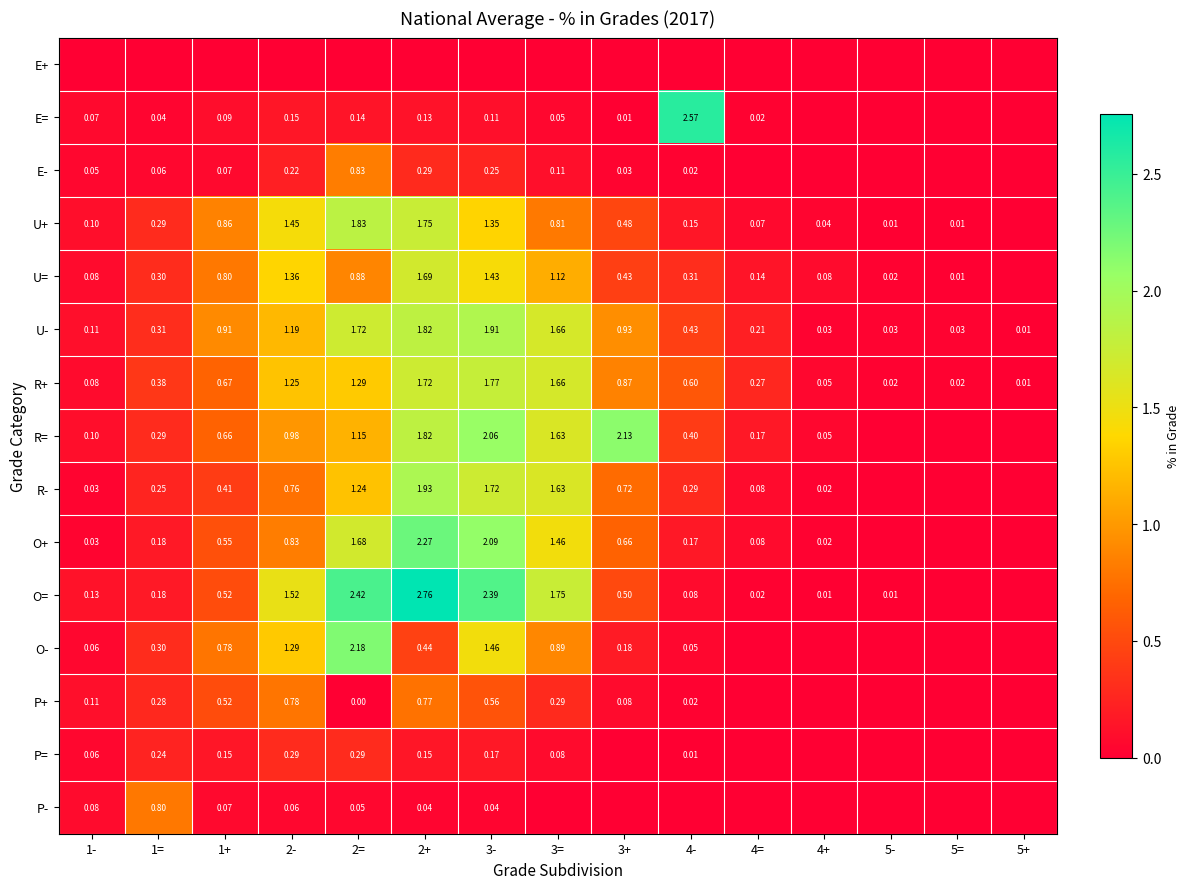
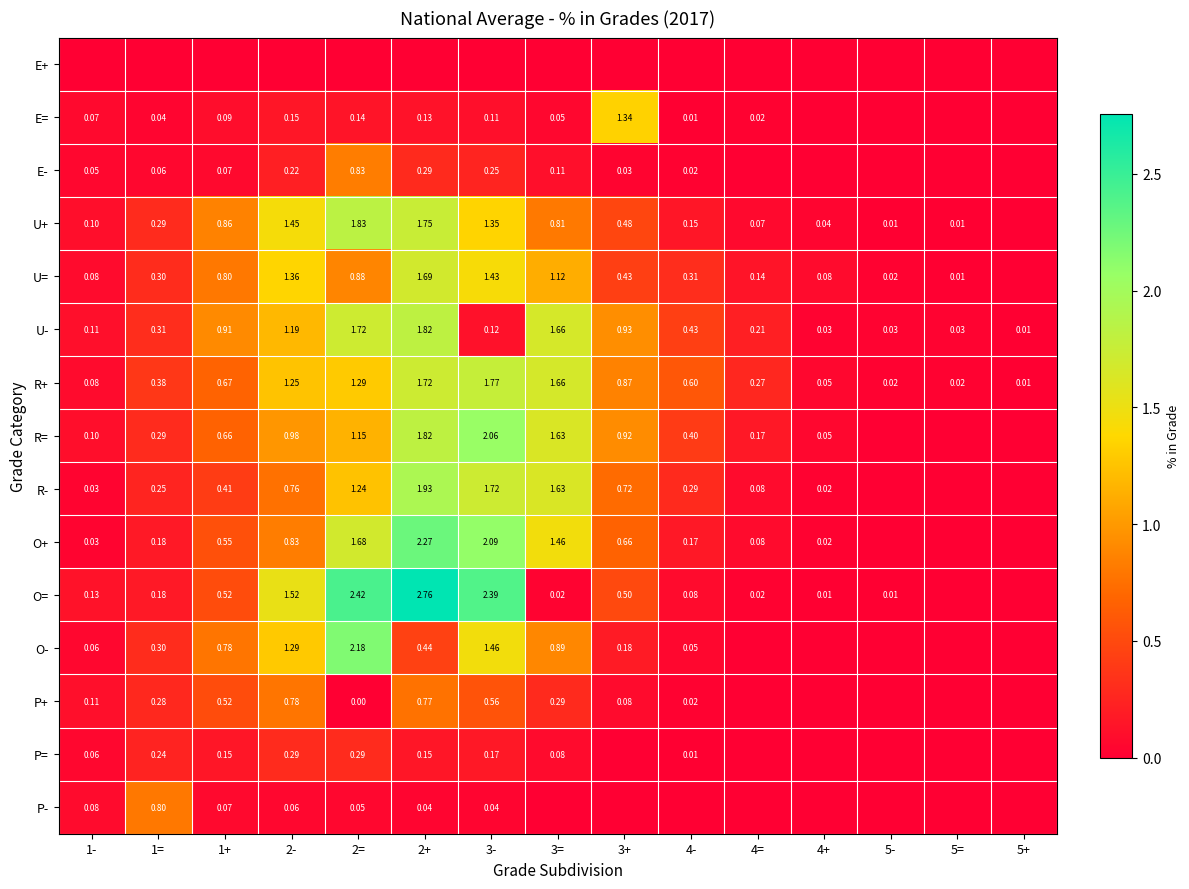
  {
    "E=": {
      "1-": 0.07,
      "1=": 0.04,
      "1+": 0.09,
      "2-": 0.15,
      "2=": 0.14,
      "2+": 0.13,
      "3-": 0.11,
      "3=": 0.05,
-     "3+": 0.01,
-     "4-": 2.57,
+     "3+": 1.34,
+     "4-": 0.01,
      "4=": 0.02
    },
    "E-": {
      "1-": 0.05,
      "1=": 0.06,
      "1+": 0.07,
      "2-": 0.22,
      "2=": 0.83,
      "2+": 0.29,
      "3-": 0.25,
      "3=": 0.11,
      "3+": 0.03,
      "4-": 0.02
    },
    "U+": {
      "1-": 0.10,
      "1=": 0.29,
      "1+": 0.86,
      "2-": 1.45,
      "2=": 1.83,
      "2+": 1.75,
      "3-": 1.35,
      "3=": 0.81,
      "3+": 0.48,
      "4-": 0.15,
      "4=": 0.07,
      "4+": 0.04,
      "5-": 0.01,
      "5=": 0.01
    },
    "U=": {
      "1-": 0.08,
      "1=": 0.30,
      "1+": 0.80,
      "2-": 1.36,
      "2=": 0.88,
      "2+": 1.69,
      "3-": 1.43,
      "3=": 1.12,
      "3+": 0.43,
      "4-": 0.31,
      "4=": 0.14,
      "4+": 0.08,
      "5-": 0.02,
      "5=": 0.01
    },
    "U-": {
      "1-": 0.11,
      "1=": 0.31,
      "1+": 0.91,
      "2-": 1.19,
      "2=": 1.72,
      "2+": 1.82,
-     "3-": 1.91,
+     "3-": 0.12,
      "3=": 1.66,
      "3+": 0.93,
      "4-": 0.43,
      "4=": 0.21,
      "4+": 0.03,
      "5-": 0.03,
      "5=": 0.03,
      "5+": 0.01
    },
    "R+": {
      "1-": 0.08,
      "1=": 0.38,
      "1+": 0.67,
      "2-": 1.25,
      "2=": 1.29,
      "2+": 1.72,
      "3-": 1.77,
      "3=": 1.66,
      "3+": 0.87,
      "4-": 0.60,
      "4=": 0.27,
      "4+": 0.05,
      "5-": 0.02,
      "5=": 0.02,
      "5+": 0.01
    },
    "R=": {
      "1-": 0.10,
      "1=": 0.29,
      "1+": 0.66,
      "2-": 0.98,
      "2=": 1.15,
      "2+": 1.82,
      "3-": 2.06,
      "3=": 1.63,
-     "3+": 2.13,
+     "3+": 0.92,
      "4-": 0.40,
      "4=": 0.17,
      "4+": 0.05
    },
    "R-": {
      "1-": 0.03,
      "1=": 0.25,
      "1+": 0.41,
      "2-": 0.76,
      "2=": 1.24,
      "2+": 1.93,
      "3-": 1.72,
      "3=": 1.63,
      "3+": 0.72,
      "4-": 0.29,
      "4=": 0.08,
      "4+": 0.02
    },
    "O+": {
      "1-": 0.03,
      "1=": 0.18,
      "1+": 0.55,
      "2-": 0.83,
      "2=": 1.68,
      "2+": 2.27,
      "3-": 2.09,
      "3=": 1.46,
      "3+": 0.66,
      "4-": 0.17,
      "4=": 0.08,
      "4+": 0.02
    },
    "O=": {
      "1-": 0.13,
      "1=": 0.18,
      "1+": 0.52,
      "2-": 1.52,
      "2=": 2.42,
      "2+": 2.76,
      "3-": 2.39,
-     "3=": 1.75,
+     "3=": 0.02,
      "3+": 0.50,
      "4-": 0.08,
      "4=": 0.02,
      "4+": 0.01,
      "5-": 0.01
    },
    "O-": {
      "1-": 0.06,
      "1=": 0.30,
      "1+": 0.78,
      "2-": 1.29,
      "2=": 2.18,
      "2+": 0.44,
      "3-": 1.46,
      "3=": 0.89,
      "3+": 0.18,
      "4-": 0.05
    },
    "P+": {
      "1-": 0.11,
      "1=": 0.28,
      "1+": 0.52,
      "2-": 0.78,
      "2=": 0.00,
      "2+": 0.77,
      "3-": 0.56,
      "3=": 0.29,
      "3+": 0.08,
      "4-": 0.02
    },
    "P=": {
      "1-": 0.06,
      "1=": 0.24,
      "1+": 0.15,
      "2-": 0.29,
      "2=": 0.29,
      "2+": 0.15,
      "3-": 0.17,
      "3=": 0.08,
      "4-": 0.01
    },
    "P-": {
      "1-": 0.08,
      "1=": 0.80,
      "1+": 0.07,
      "2-": 0.06,
      "2=": 0.05,
      "2+": 0.04,
      "3-": 0.04
    }
  }
